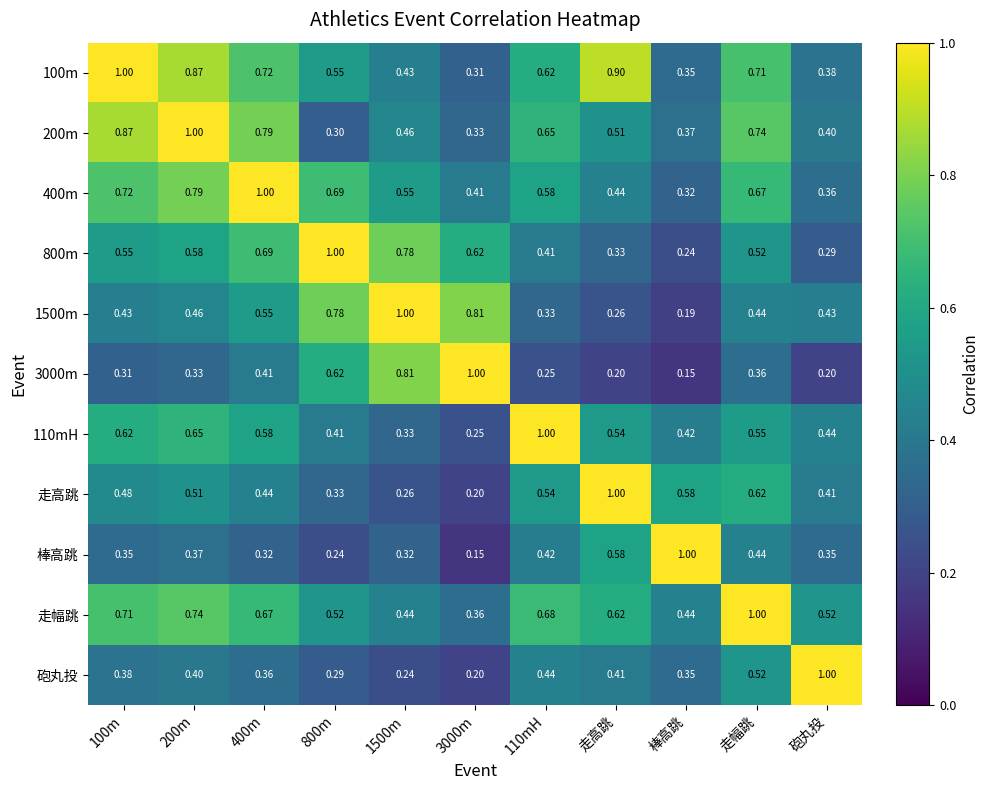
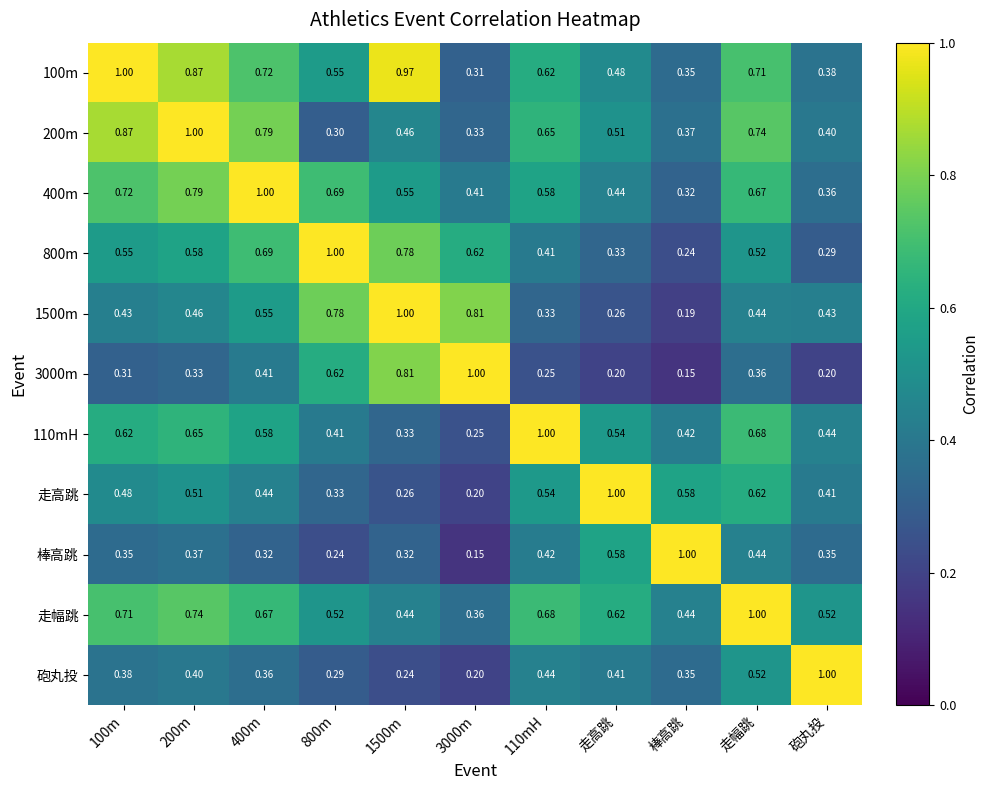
  {
    "100m": {
      "100m": 1.00,
      "200m": 0.87,
      "400m": 0.72,
      "800m": 0.55,
-     "1500m": 0.43,
+     "1500m": 0.97,
      "3000m": 0.31,
      "110mH": 0.62,
-     "走高跳": 0.90,
+     "走高跳": 0.48,
      "棒高跳": 0.35,
      "走幅跳": 0.71,
      "砲丸投": 0.38
    },
    "200m": {
      "100m": 0.87,
      "200m": 1.00,
      "400m": 0.79,
      "800m": 0.30,
      "1500m": 0.46,
      "3000m": 0.33,
      "110mH": 0.65,
      "走高跳": 0.51,
      "棒高跳": 0.37,
      "走幅跳": 0.74,
      "砲丸投": 0.40
    },
    "400m": {
      "100m": 0.72,
      "200m": 0.79,
      "400m": 1.00,
      "800m": 0.69,
      "1500m": 0.55,
      "3000m": 0.41,
      "110mH": 0.58,
      "走高跳": 0.44,
      "棒高跳": 0.32,
      "走幅跳": 0.67,
      "砲丸投": 0.36
    },
    "800m": {
      "100m": 0.55,
      "200m": 0.58,
      "400m": 0.69,
      "800m": 1.00,
      "1500m": 0.78,
      "3000m": 0.62,
      "110mH": 0.41,
      "走高跳": 0.33,
      "棒高跳": 0.24,
      "走幅跳": 0.52,
      "砲丸投": 0.29
    },
    "1500m": {
      "100m": 0.43,
      "200m": 0.46,
      "400m": 0.55,
      "800m": 0.78,
      "1500m": 1.00,
      "3000m": 0.81,
      "110mH": 0.33,
      "走高跳": 0.26,
      "棒高跳": 0.19,
      "走幅跳": 0.44,
      "砲丸投": 0.43
    },
    "3000m": {
      "100m": 0.31,
      "200m": 0.33,
      "400m": 0.41,
      "800m": 0.62,
      "1500m": 0.81,
      "3000m": 1.00,
      "110mH": 0.25,
      "走高跳": 0.20,
      "棒高跳": 0.15,
      "走幅跳": 0.36,
      "砲丸投": 0.20
    },
    "110mH": {
      "100m": 0.62,
      "200m": 0.65,
      "400m": 0.58,
      "800m": 0.41,
      "1500m": 0.33,
      "3000m": 0.25,
      "110mH": 1.00,
      "走高跳": 0.54,
      "棒高跳": 0.42,
-     "走幅跳": 0.55,
+     "走幅跳": 0.68,
      "砲丸投": 0.44
    },
    "走高跳": {
      "100m": 0.48,
      "200m": 0.51,
      "400m": 0.44,
      "800m": 0.33,
      "1500m": 0.26,
      "3000m": 0.20,
      "110mH": 0.54,
      "走高跳": 1.00,
      "棒高跳": 0.58,
      "走幅跳": 0.62,
      "砲丸投": 0.41
    },
    "棒高跳": {
      "100m": 0.35,
      "200m": 0.37,
      "400m": 0.32,
      "800m": 0.24,
      "1500m": 0.32,
      "3000m": 0.15,
      "110mH": 0.42,
      "走高跳": 0.58,
      "棒高跳": 1.00,
      "走幅跳": 0.44,
      "砲丸投": 0.35
    },
    "走幅跳": {
      "100m": 0.71,
      "200m": 0.74,
      "400m": 0.67,
      "800m": 0.52,
      "1500m": 0.44,
      "3000m": 0.36,
      "110mH": 0.68,
      "走高跳": 0.62,
      "棒高跳": 0.44,
      "走幅跳": 1.00,
      "砲丸投": 0.52
    },
    "砲丸投": {
      "100m": 0.38,
      "200m": 0.40,
      "400m": 0.36,
      "800m": 0.29,
      "1500m": 0.24,
      "3000m": 0.20,
      "110mH": 0.44,
      "走高跳": 0.41,
      "棒高跳": 0.35,
      "走幅跳": 0.52,
      "砲丸投": 1.00
    }
  }
